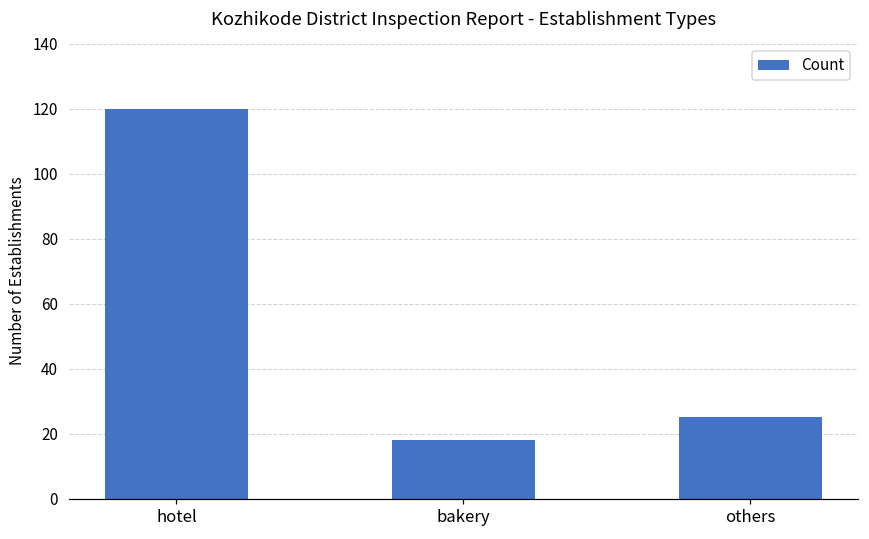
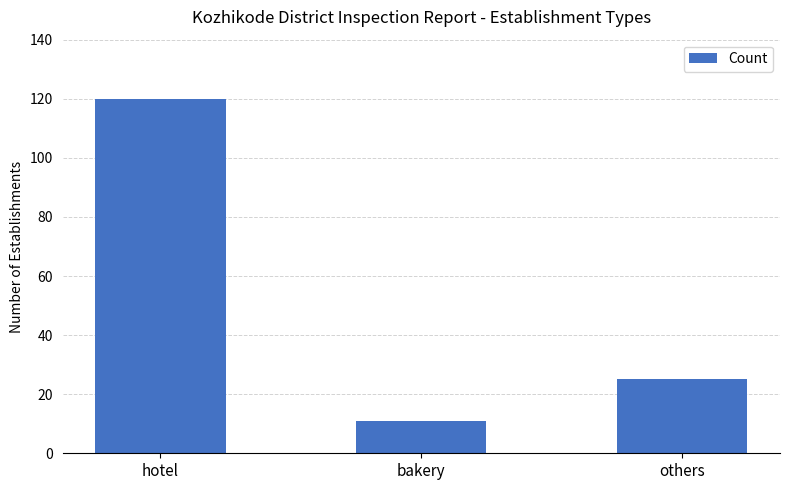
  {
    "hotel": 120,
-   "bakery": 18,
+   "bakery": 11,
    "others": 25
  }
